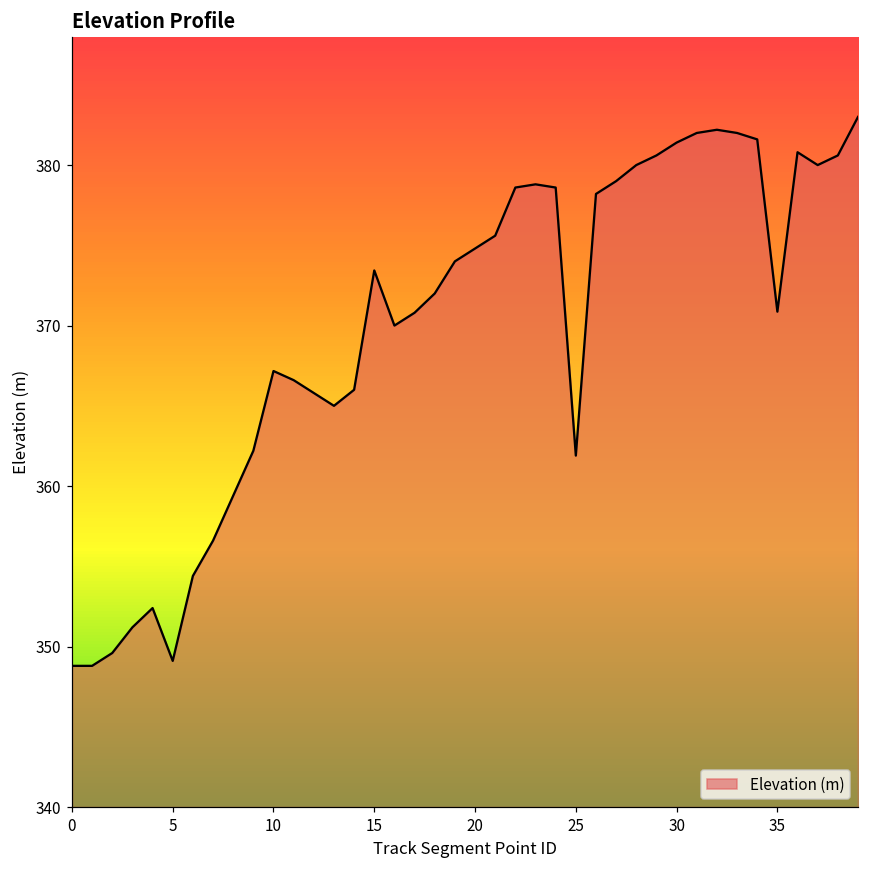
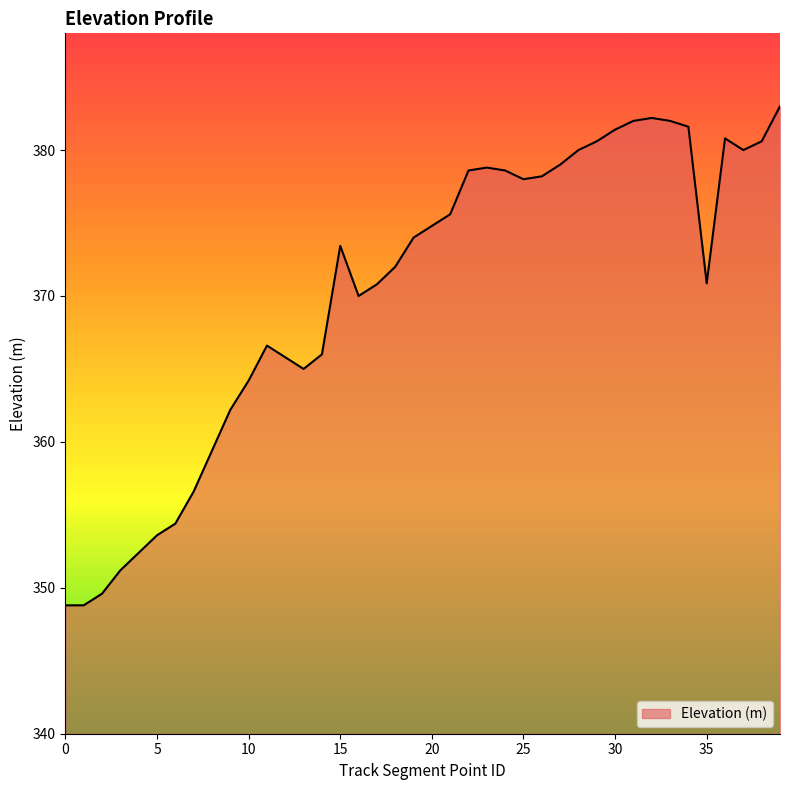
  {
    "0": 348.8,
-   "5": 349.1,
-   "10": 367.2,
+   "5": 353.6,
+   "10": 364.2,
    "15": 373.4,
    "20": 374.8,
-   "25": 361.9,
+   "25": 378.0,
    "30": 381.4,
    "35": 370.9
  }
